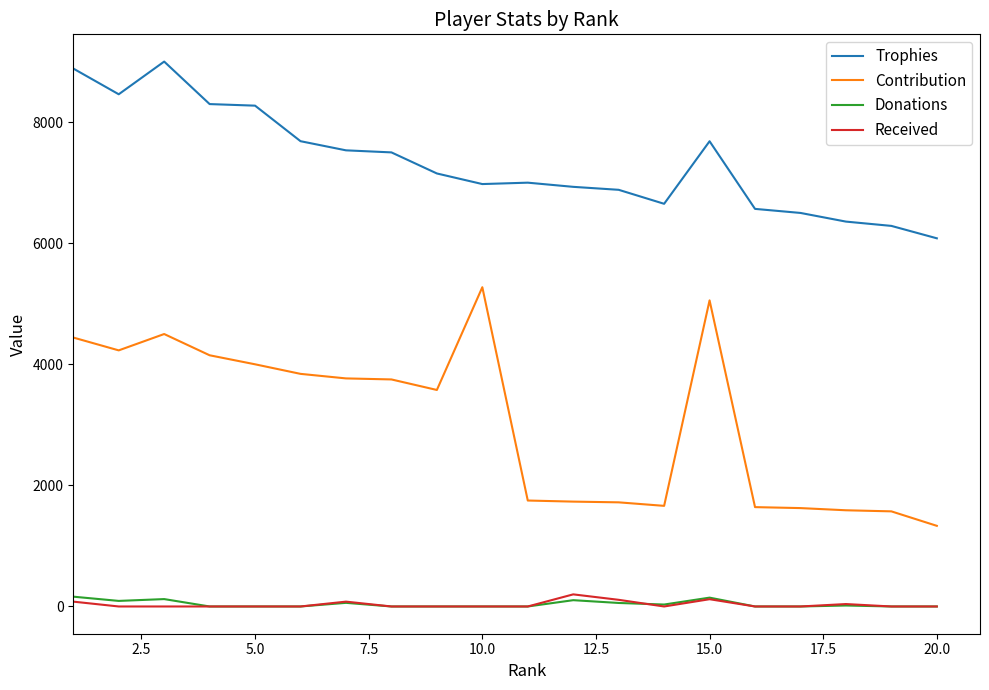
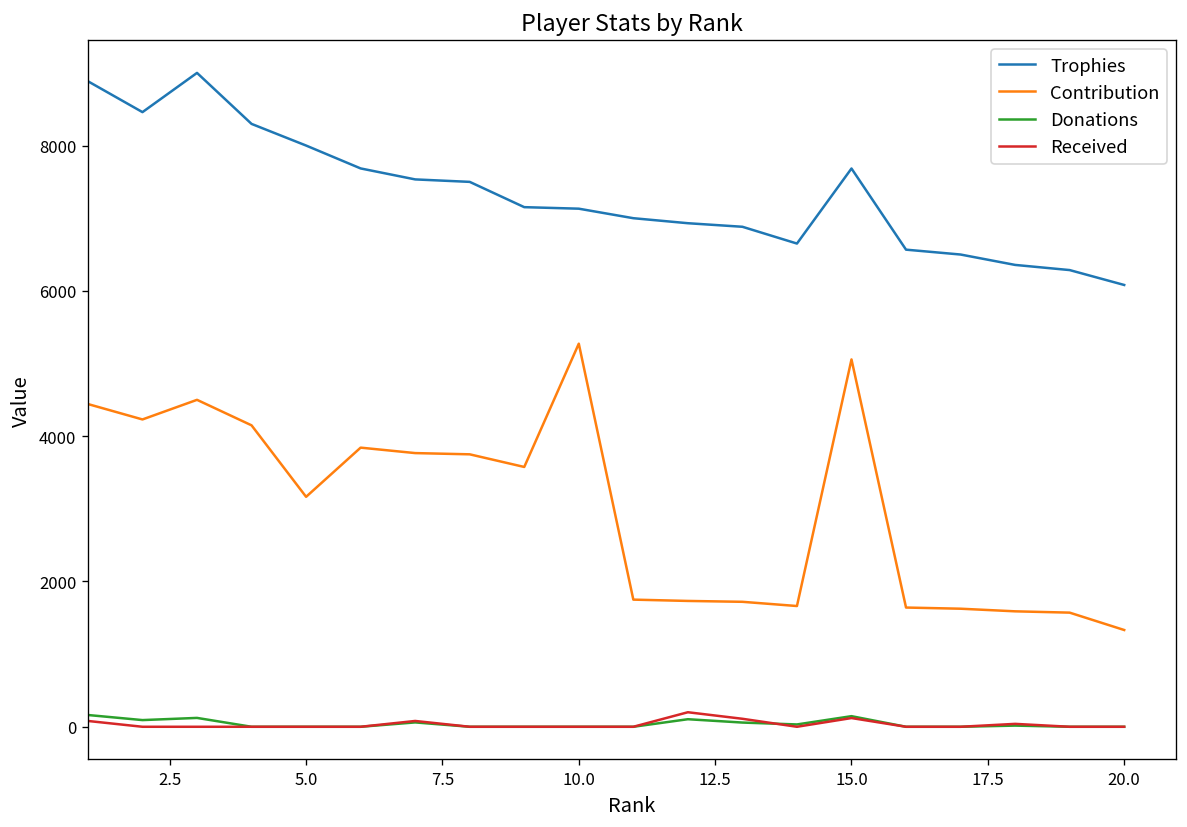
  {
    "Trophies": {
-     "5.0": 8300,
-     "10.0": 7000,
+     "5.0": 8000,
+     "10.0": 7100,
      "15.0": 7700,
      "20.0": 6100
    },
    "Contribution": {
-     "5.0": 4000,
+     "5.0": 3200,
      "10.0": 5300,
      "15.0": 5100,
      "20.0": 1300
    }
  }
